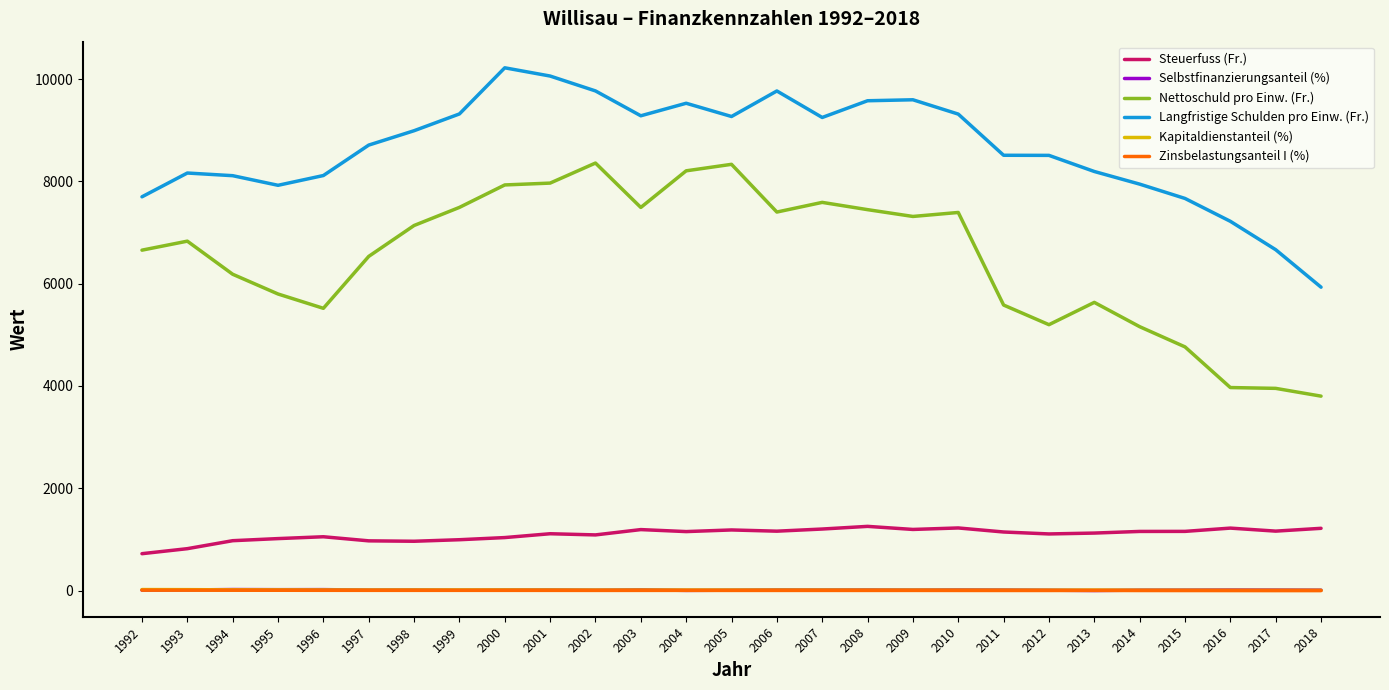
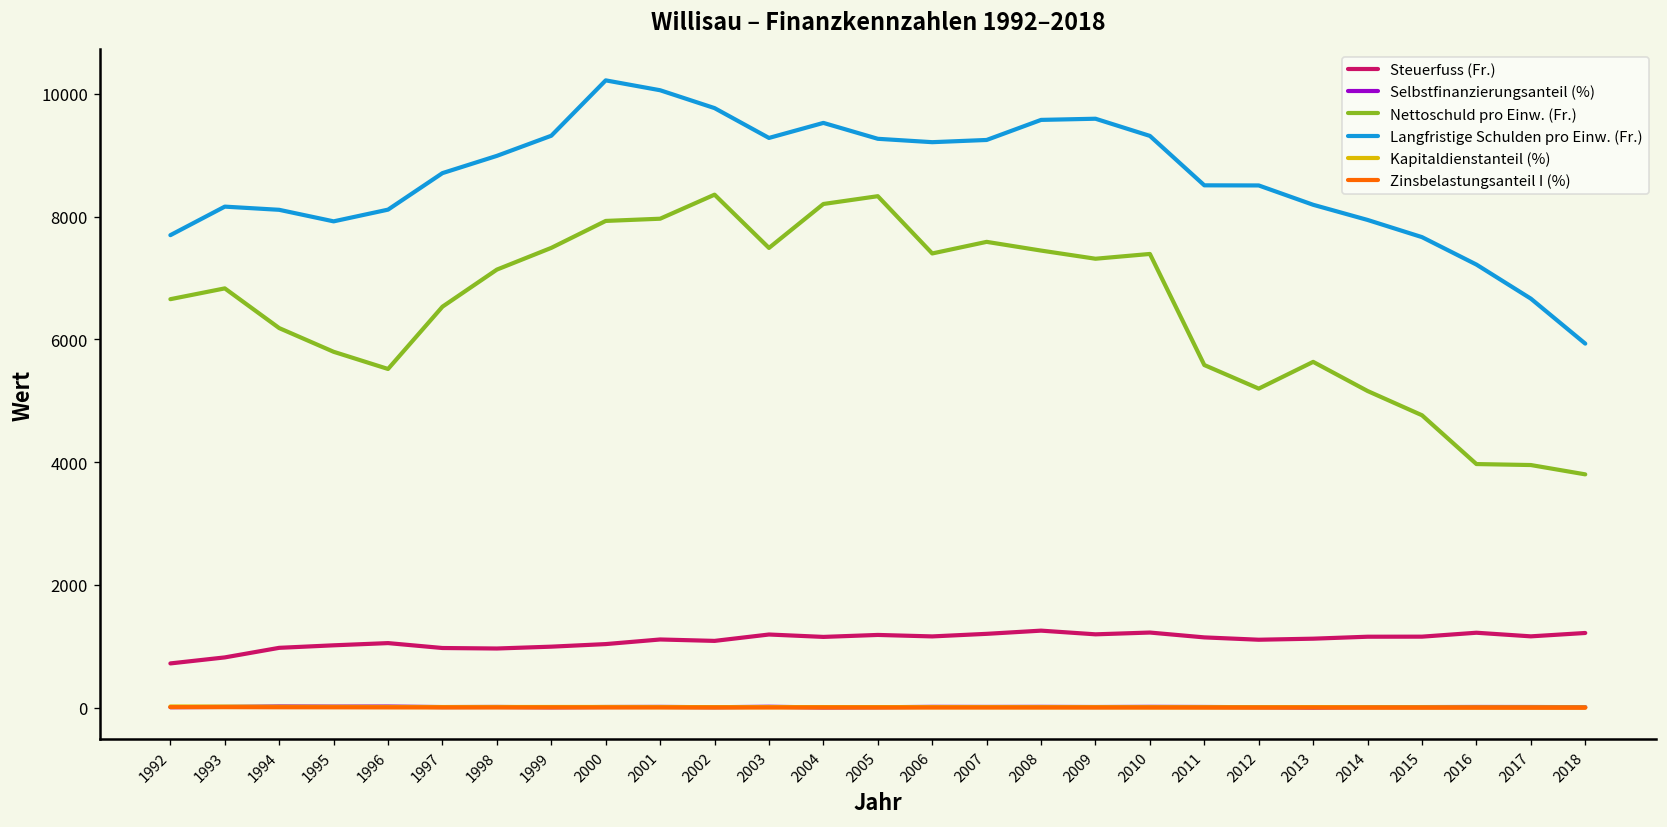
  {
    "Steuerfuss (Fr.)": {
      "1992": 700,
      "1993": 800,
      "1994": 1000,
      "1995": 1000,
      "1996": 1100,
      "1997": 1000,
      "1998": 1000,
      "1999": 1000,
      "2000": 1000,
      "2001": 1100,
      "2002": 1100,
      "2003": 1200,
      "2004": 1200,
      "2005": 1200,
      "2006": 1200,
      "2007": 1200,
      "2008": 1300,
      "2009": 1200,
      "2010": 1200,
      "2011": 1100,
      "2012": 1100,
      "2013": 1100,
      "2014": 1200,
      "2015": 1200,
      "2016": 1200,
      "2017": 1200,
      "2018": 1200
    },
    "Nettoschuld pro Einw. (Fr.)": {
      "1992": 6700,
      "1993": 6800,
      "1994": 6200,
      "1995": 5800,
      "1996": 5500,
      "1997": 6500,
      "1998": 7100,
      "1999": 7500,
      "2000": 7900,
      "2001": 8000,
      "2002": 8400,
      "2003": 7500,
      "2004": 8200,
      "2005": 8300,
      "2006": 7400,
      "2007": 7600,
      "2008": 7400,
      "2009": 7300,
      "2010": 7400,
      "2011": 5600,
      "2012": 5200,
      "2013": 5600,
      "2014": 5200,
      "2015": 4800,
      "2016": 4000,
      "2017": 4000,
      "2018": 3800
    },
    "Langfristige Schulden pro Einw. (Fr.)": {
      "1992": 7700,
      "1993": 8200,
      "1994": 8100,
      "1995": 7900,
      "1996": 8100,
      "1997": 8700,
      "1998": 9000,
      "1999": 9300,
      "2000": 10200,
      "2001": 10100,
      "2002": 9800,
      "2003": 9300,
      "2004": 9500,
      "2005": 9300,
-     "2006": 9800,
+     "2006": 9200,
      "2007": 9200,
      "2008": 9600,
      "2009": 9600,
      "2010": 9300,
      "2011": 8500,
      "2012": 8500,
      "2013": 8200,
      "2014": 7900,
      "2015": 7700,
      "2016": 7200,
      "2017": 6700,
      "2018": 5900
    }
  }
